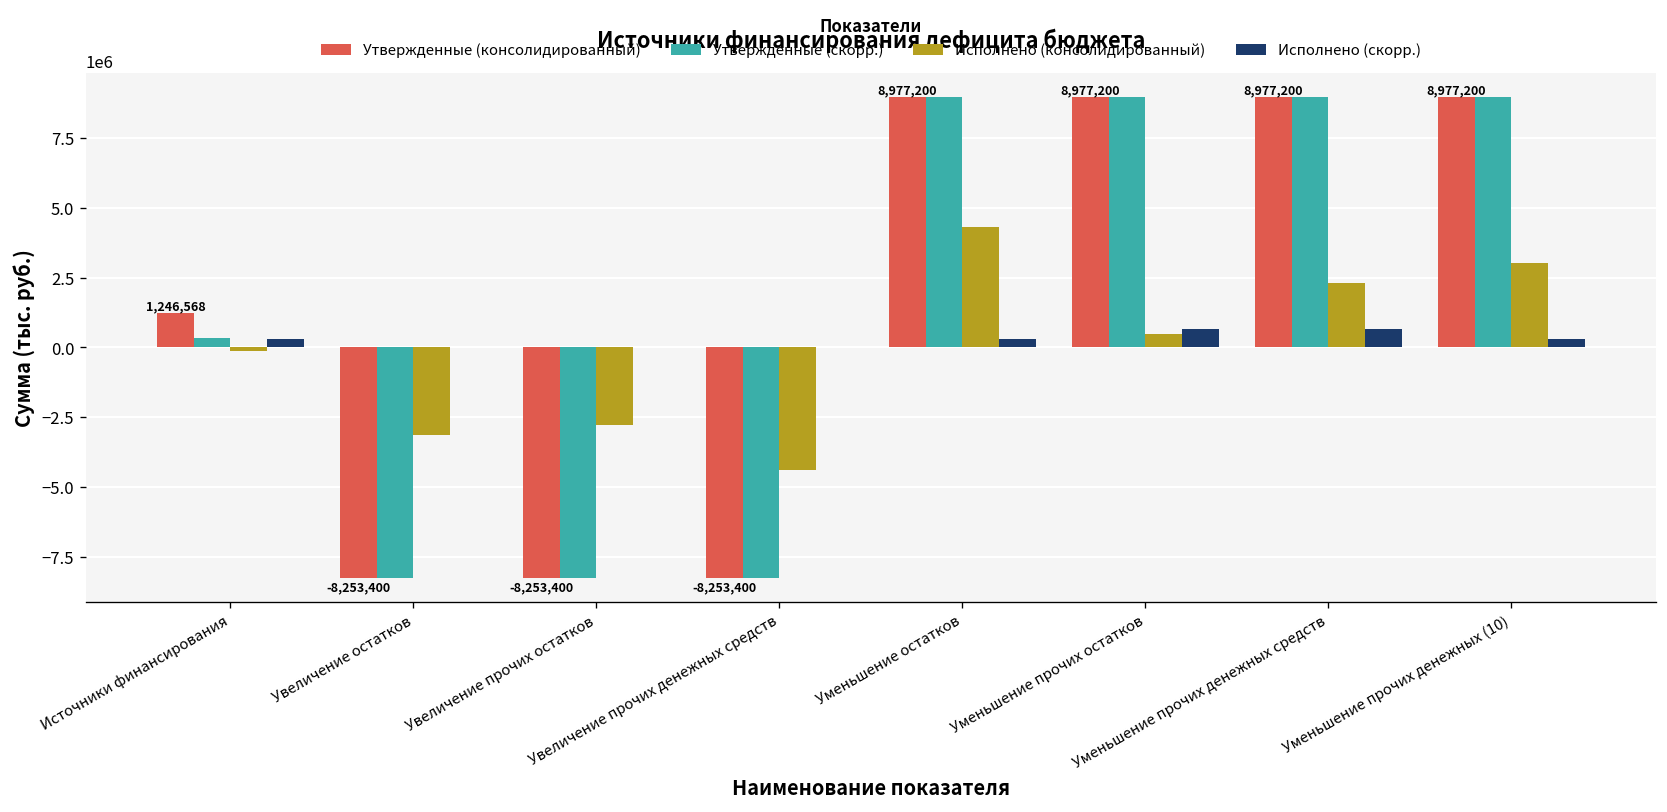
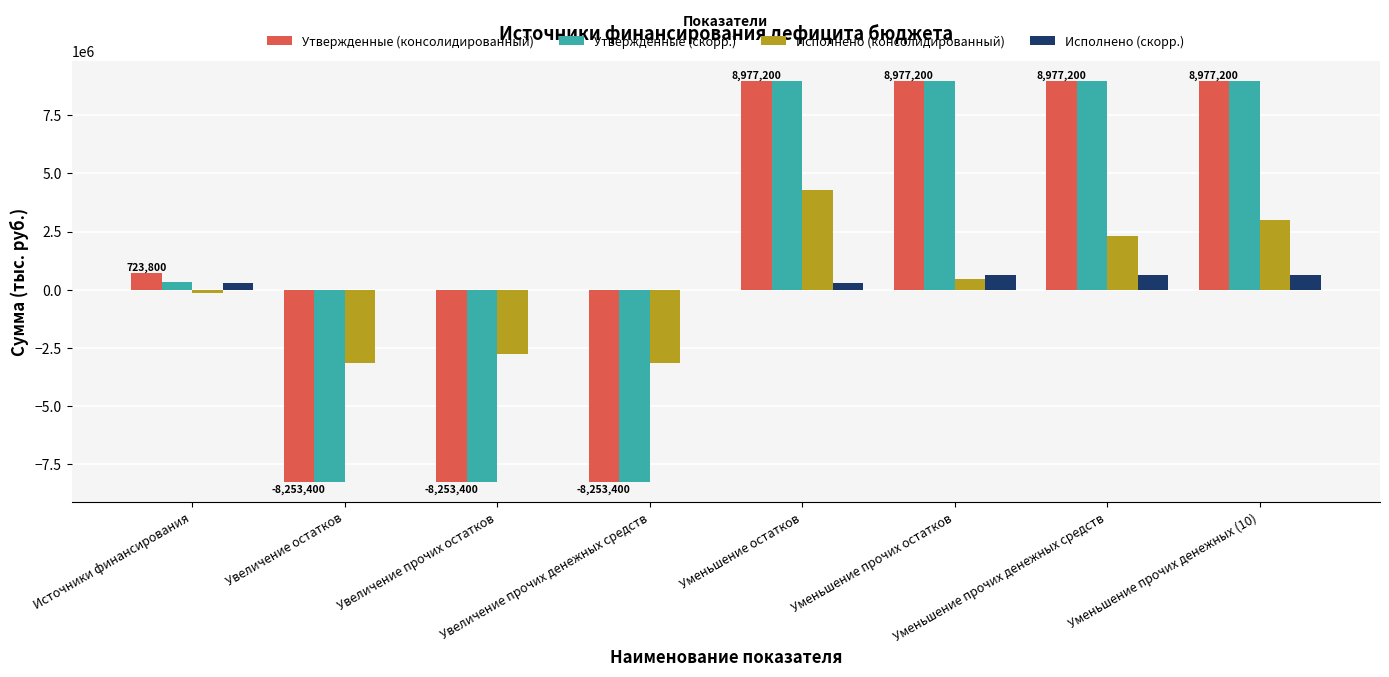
  {
    "Утвержденные (консолидированный)": {
-     "Источники финансирования": "1,246,568",
+     "Источники финансирования": "723,800",
      "Увеличение остатков": "-8,253,400",
      "Увеличение прочих остатков": "-8,253,400",
      "Увеличение прочих денежных средств": "-8,253,400",
      "Уменьшение остатков": "8,977,200",
      "Уменьшение прочих остатков": "8,977,200",
      "Уменьшение прочих денежных средств": "8,977,200",
      "Уменьшение прочих денежных (10)": "8,977,200"
    },
    "Утвержденные (скорр.)": {
      "Источники финансирования": "300000"
    },
    "Исполнено (консолидированный)": {
      "Источники финансирования": "-100000",
      "Увеличение остатков": "-3100000",
      "Увеличение прочих остатков": "-2800000",
-     "Увеличение прочих денежных средств": "-4400000",
+     "Увеличение прочих денежных средств": "-3100000",
      "Уменьшение остатков": "4300000",
      "Уменьшение прочих остатков": "500000",
      "Уменьшение прочих денежных средств": "2300000",
      "Уменьшение прочих денежных (10)": "3000000"
    },
    "Исполнено (скорр.)": {
      "Источники финансирования": "300000",
      "Увеличение остатков": "0",
      "Увеличение прочих остатков": "0",
      "Увеличение прочих денежных средств": "0",
      "Уменьшение остатков": "300000",
      "Уменьшение прочих остатков": "700000",
      "Уменьшение прочих денежных средств": "700000",
-     "Уменьшение прочих денежных (10)": "300000"
+     "Уменьшение прочих денежных (10)": "700000"
    }
  }
